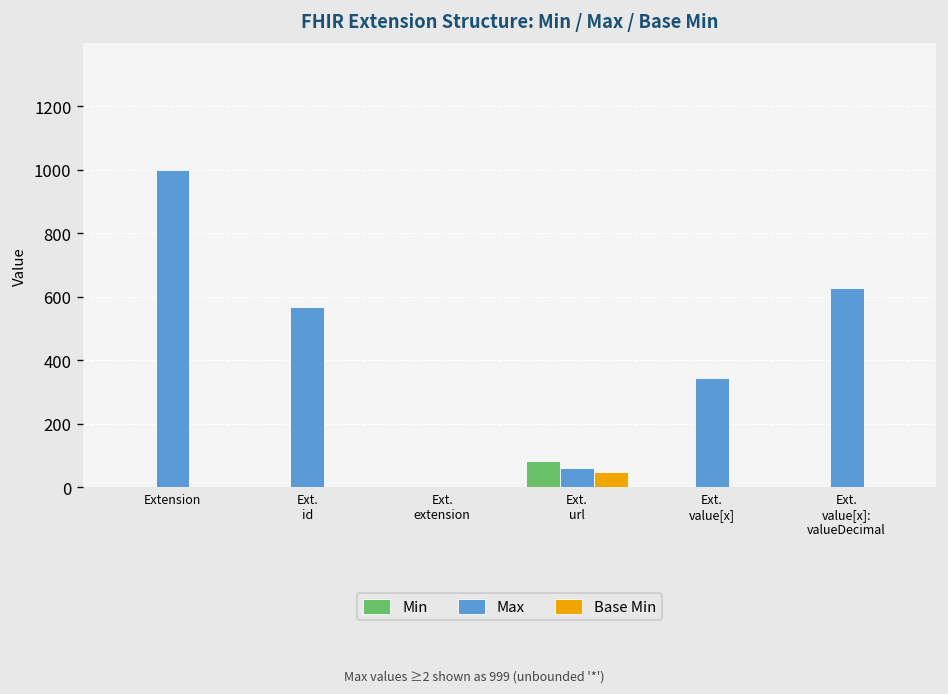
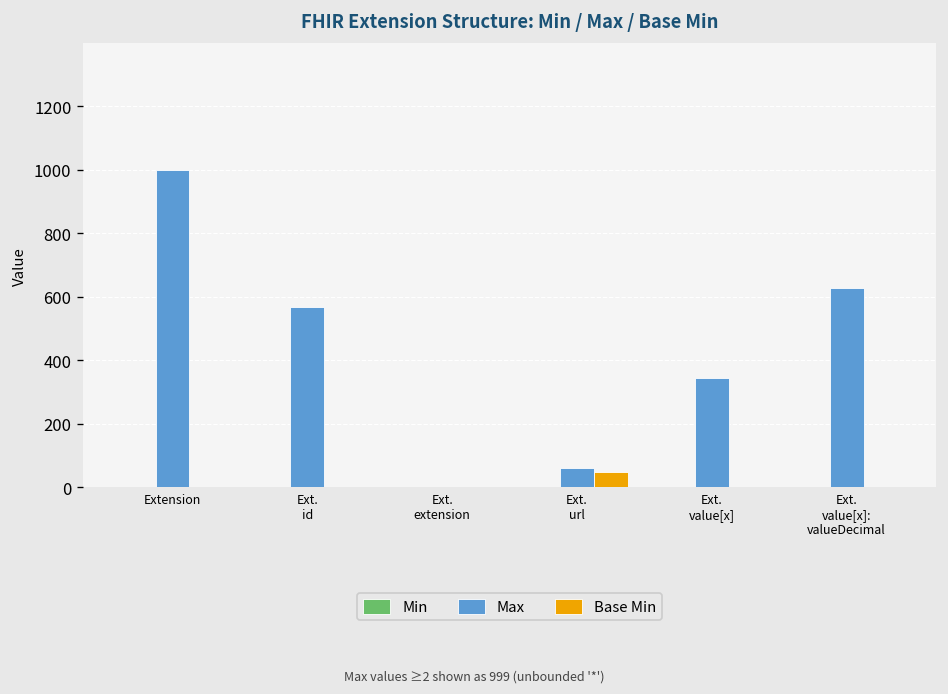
  {
    "Min": {
      "Extension": 0,
      "Ext. id": 0,
      "Ext. extension": 0,
-     "Ext. url": 80,
+     "Ext. url": 0,
      "Ext. value[x]": 0,
      "Ext. value[x]: valueDecimal": 0
    },
    "Max": {
      "Extension": 1000,
      "Ext. id": 570,
      "Ext. extension": 0,
      "Ext. url": 60,
      "Ext. value[x]": 350,
      "Ext. value[x]: valueDecimal": 630
    },
    "Base Min": {
      "Extension": 0,
      "Ext. id": 0,
      "Ext. extension": 0,
      "Ext. url": 50,
      "Ext. value[x]": 0,
      "Ext. value[x]: valueDecimal": 0
    }
  }
